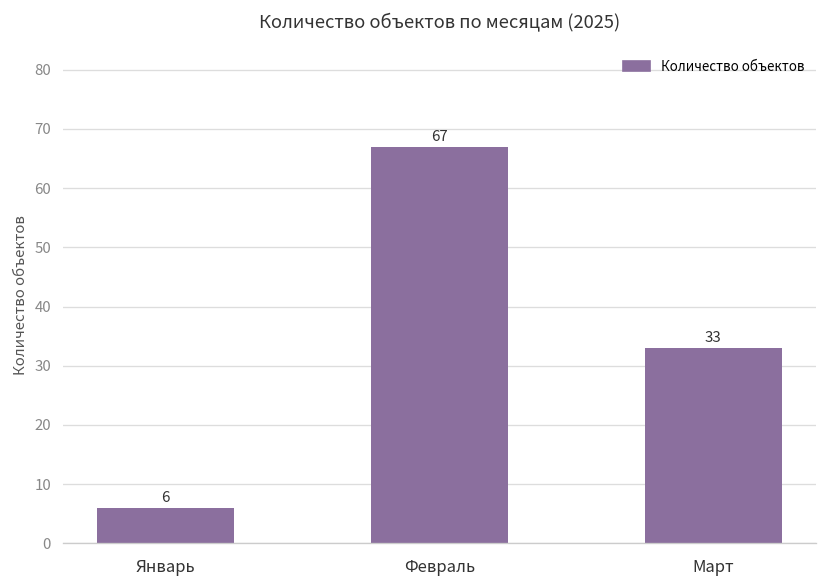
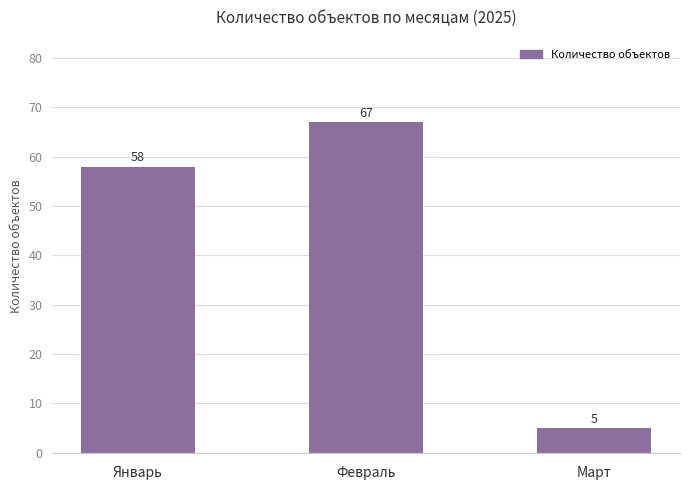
  {
-   "Январь": 6,
+   "Январь": 58,
    "Февраль": 67,
-   "Март": 33
+   "Март": 5
  }
